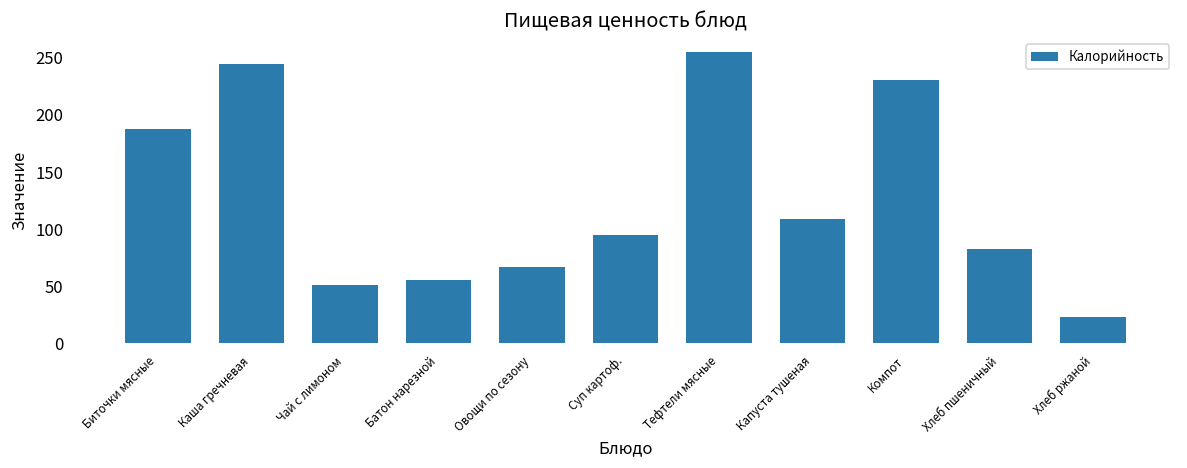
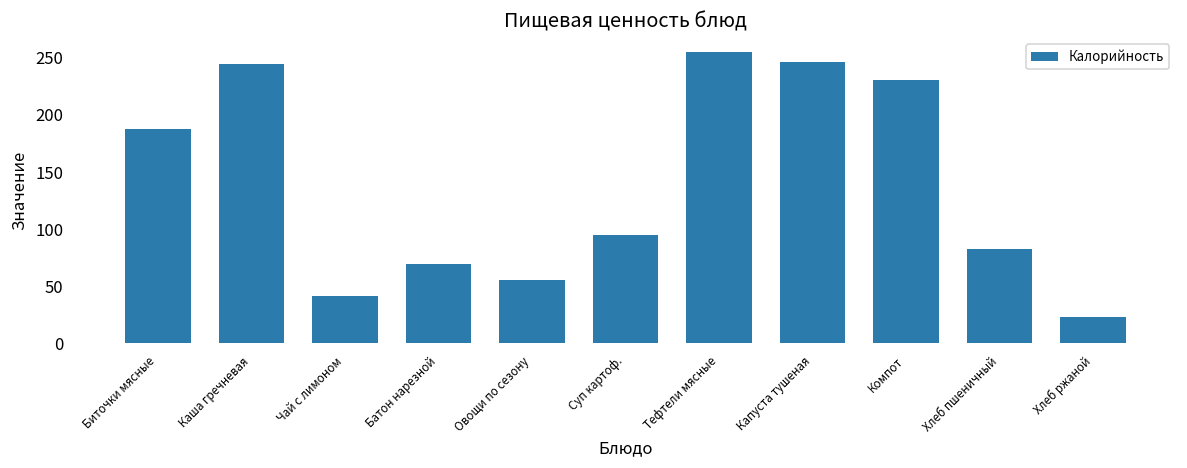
  {
    "Биточки мясные": 190,
    "Каша гречневая": 250,
-   "Чай с лимоном": 50,
-   "Батон нарезной": 60,
-   "Овощи по сезону": 70,
+   "Чай с лимоном": 40,
+   "Батон нарезной": 70,
+   "Овощи по сезону": 60,
    "Суп картоф.": 100,
    "Тефтели мясные": 260,
-   "Капуста тушеная": 110,
+   "Капуста тушеная": 250,
    "Компот": 230,
    "Хлеб пшеничный": 80,
    "Хлеб ржаной": 20
  }
